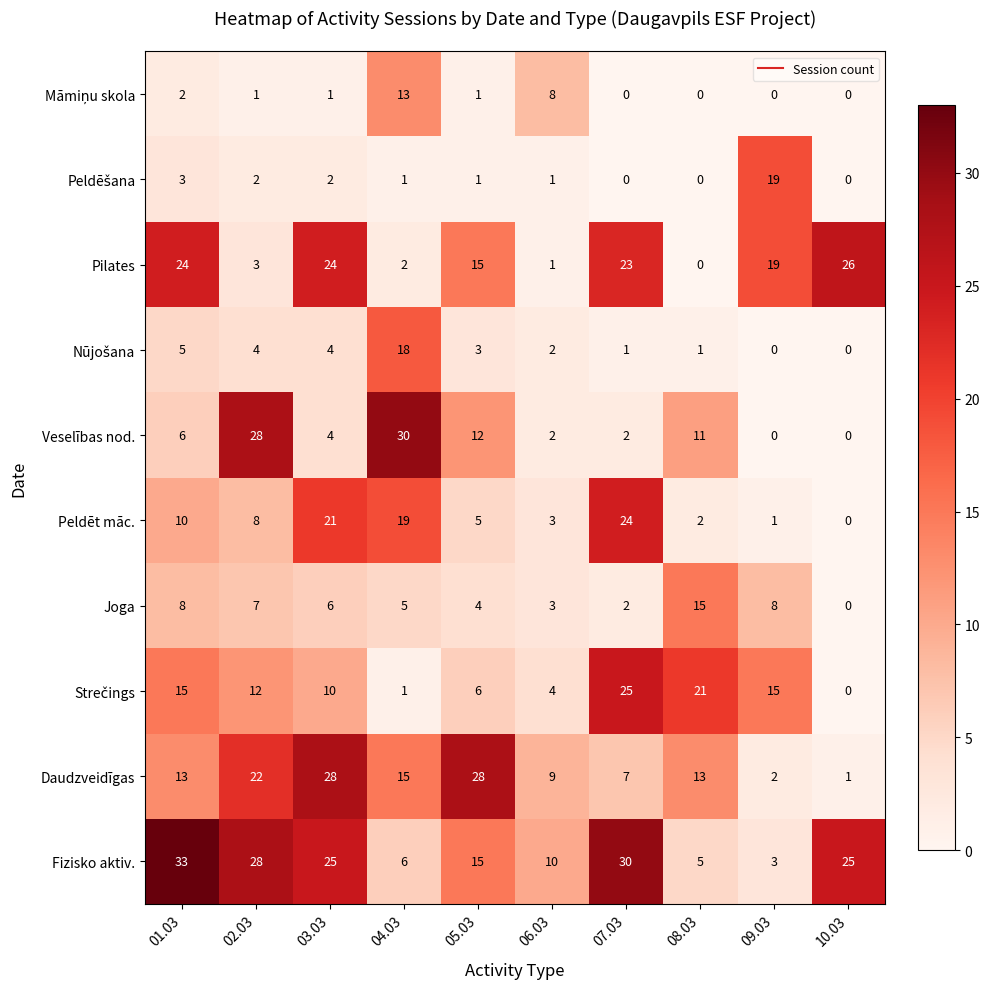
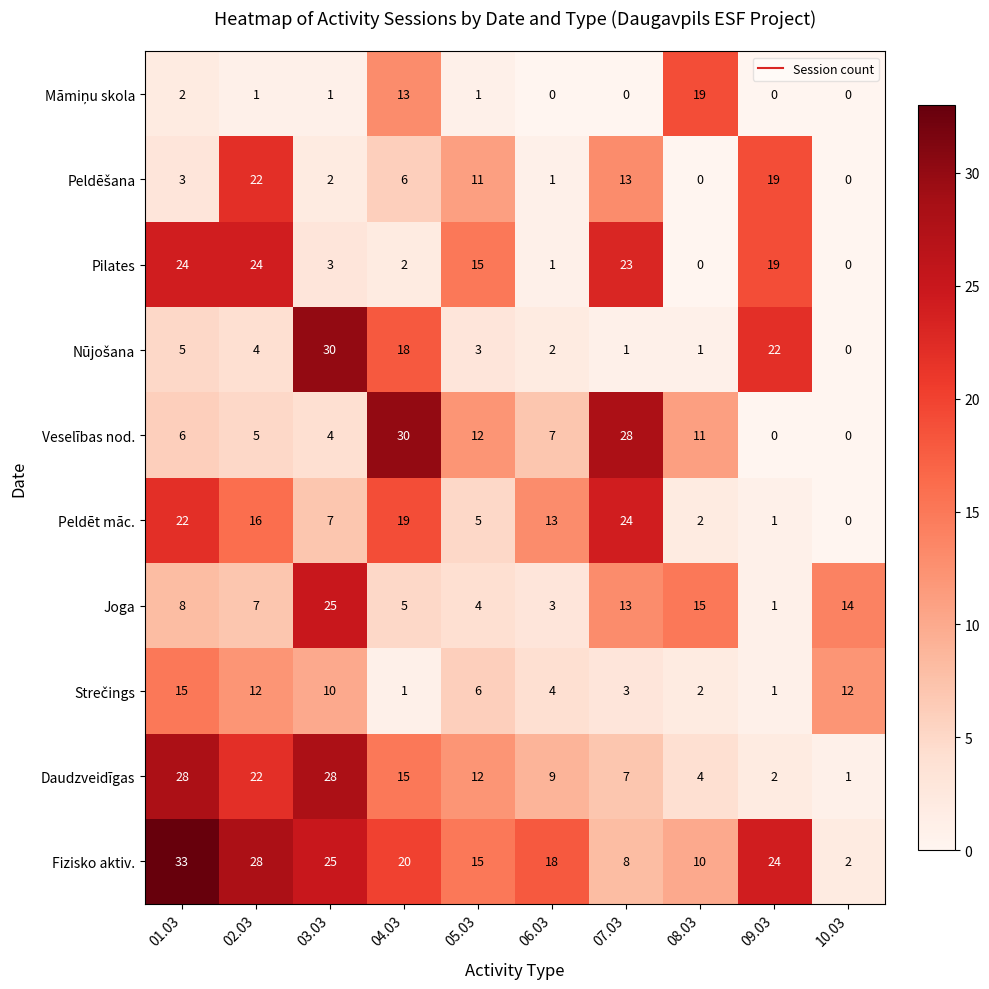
  {
    "Māmiņu skola": {
      "01.03": 2,
      "02.03": 1,
      "03.03": 1,
      "04.03": 13,
      "05.03": 1,
-     "06.03": 8,
+     "06.03": 0,
      "07.03": 0,
-     "08.03": 0,
+     "08.03": 19,
      "09.03": 0,
      "10.03": 0
    },
    "Peldēšana": {
      "01.03": 3,
-     "02.03": 2,
+     "02.03": 22,
      "03.03": 2,
-     "04.03": 1,
-     "05.03": 1,
+     "04.03": 6,
+     "05.03": 11,
      "06.03": 1,
-     "07.03": 0,
+     "07.03": 13,
      "08.03": 0,
      "09.03": 19,
      "10.03": 0
    },
    "Pilates": {
      "01.03": 24,
-     "02.03": 3,
-     "03.03": 24,
+     "02.03": 24,
+     "03.03": 3,
      "04.03": 2,
      "05.03": 15,
      "06.03": 1,
      "07.03": 23,
      "08.03": 0,
      "09.03": 19,
-     "10.03": 26
+     "10.03": 0
    },
    "Nūjošana": {
      "01.03": 5,
      "02.03": 4,
-     "03.03": 4,
+     "03.03": 30,
      "04.03": 18,
      "05.03": 3,
      "06.03": 2,
      "07.03": 1,
      "08.03": 1,
-     "09.03": 0,
+     "09.03": 22,
      "10.03": 0
    },
    "Veselības nod.": {
      "01.03": 6,
-     "02.03": 28,
+     "02.03": 5,
      "03.03": 4,
      "04.03": 30,
      "05.03": 12,
-     "06.03": 2,
-     "07.03": 2,
+     "06.03": 7,
+     "07.03": 28,
      "08.03": 11,
      "09.03": 0,
      "10.03": 0
    },
    "Peldēt māc.": {
-     "01.03": 10,
-     "02.03": 8,
-     "03.03": 21,
+     "01.03": 22,
+     "02.03": 16,
+     "03.03": 7,
      "04.03": 19,
      "05.03": 5,
-     "06.03": 3,
+     "06.03": 13,
      "07.03": 24,
      "08.03": 2,
      "09.03": 1,
      "10.03": 0
    },
    "Joga": {
      "01.03": 8,
      "02.03": 7,
-     "03.03": 6,
+     "03.03": 25,
      "04.03": 5,
      "05.03": 4,
      "06.03": 3,
-     "07.03": 2,
+     "07.03": 13,
      "08.03": 15,
-     "09.03": 8,
-     "10.03": 0
+     "09.03": 1,
+     "10.03": 14
    },
    "Strečings": {
      "01.03": 15,
      "02.03": 12,
      "03.03": 10,
      "04.03": 1,
      "05.03": 6,
      "06.03": 4,
-     "07.03": 25,
-     "08.03": 21,
-     "09.03": 15,
-     "10.03": 0
+     "07.03": 3,
+     "08.03": 2,
+     "09.03": 1,
+     "10.03": 12
    },
    "Daudzveidīgas": {
-     "01.03": 13,
+     "01.03": 28,
      "02.03": 22,
      "03.03": 28,
      "04.03": 15,
-     "05.03": 28,
+     "05.03": 12,
      "06.03": 9,
      "07.03": 7,
-     "08.03": 13,
+     "08.03": 4,
      "09.03": 2,
      "10.03": 1
    },
    "Fizisko aktiv.": {
      "01.03": 33,
      "02.03": 28,
      "03.03": 25,
-     "04.03": 6,
+     "04.03": 20,
      "05.03": 15,
-     "06.03": 10,
-     "07.03": 30,
-     "08.03": 5,
-     "09.03": 3,
-     "10.03": 25
+     "06.03": 18,
+     "07.03": 8,
+     "08.03": 10,
+     "09.03": 24,
+     "10.03": 2
    }
  }
